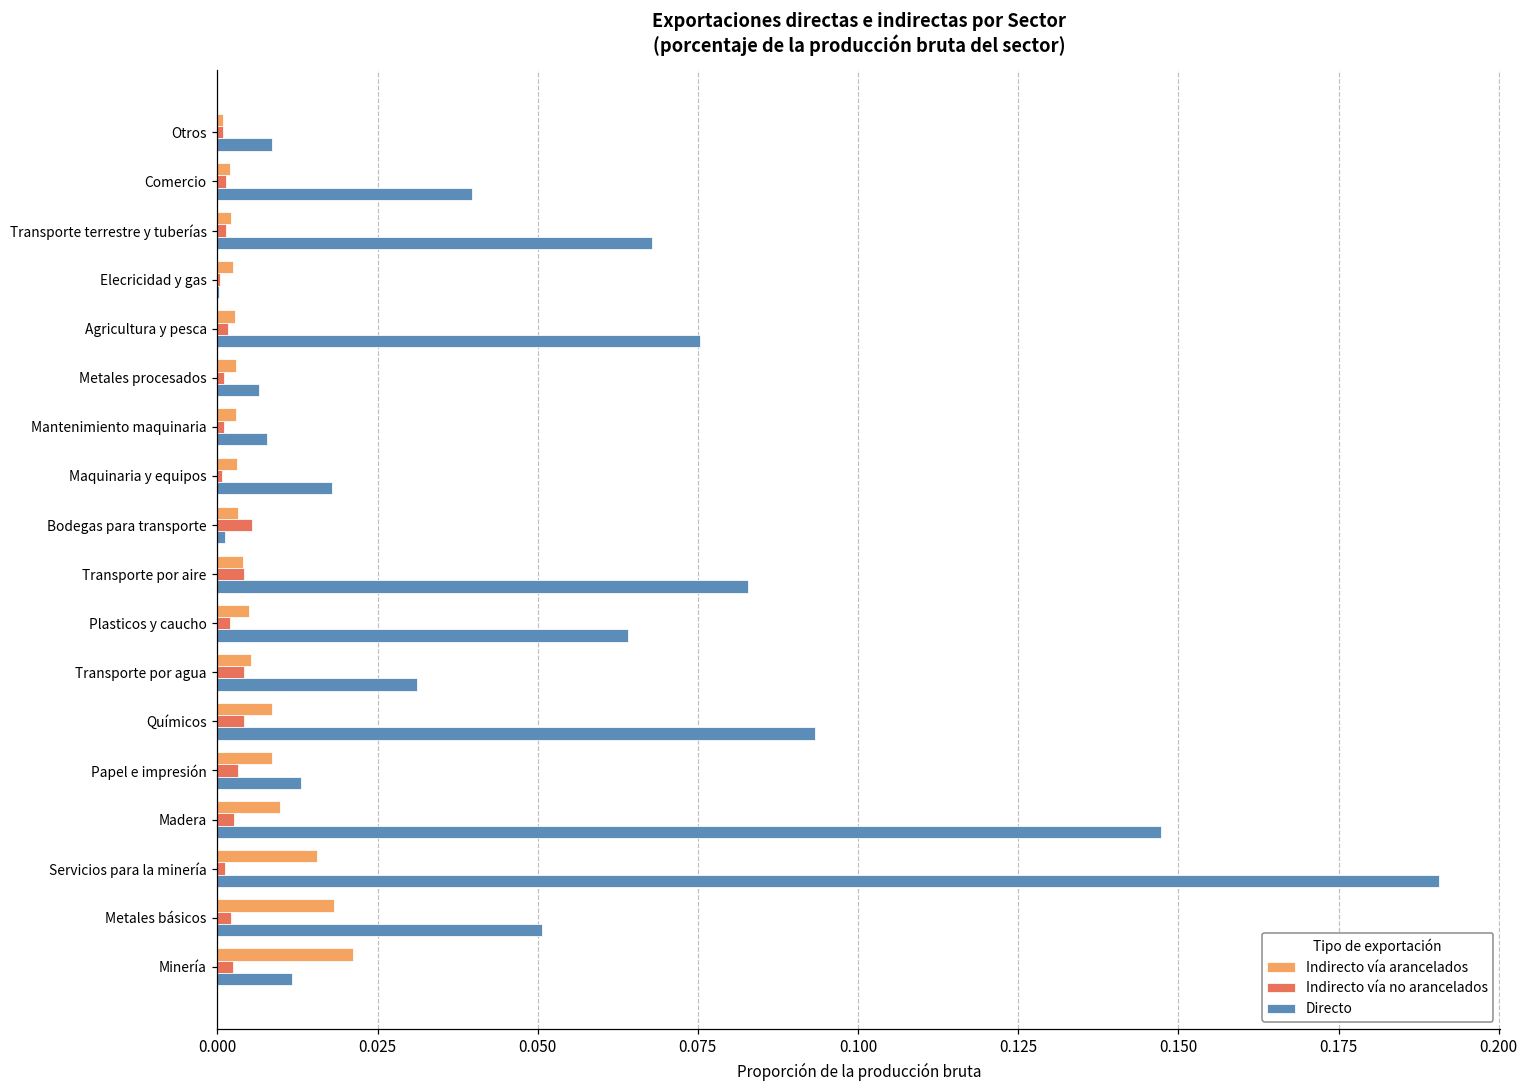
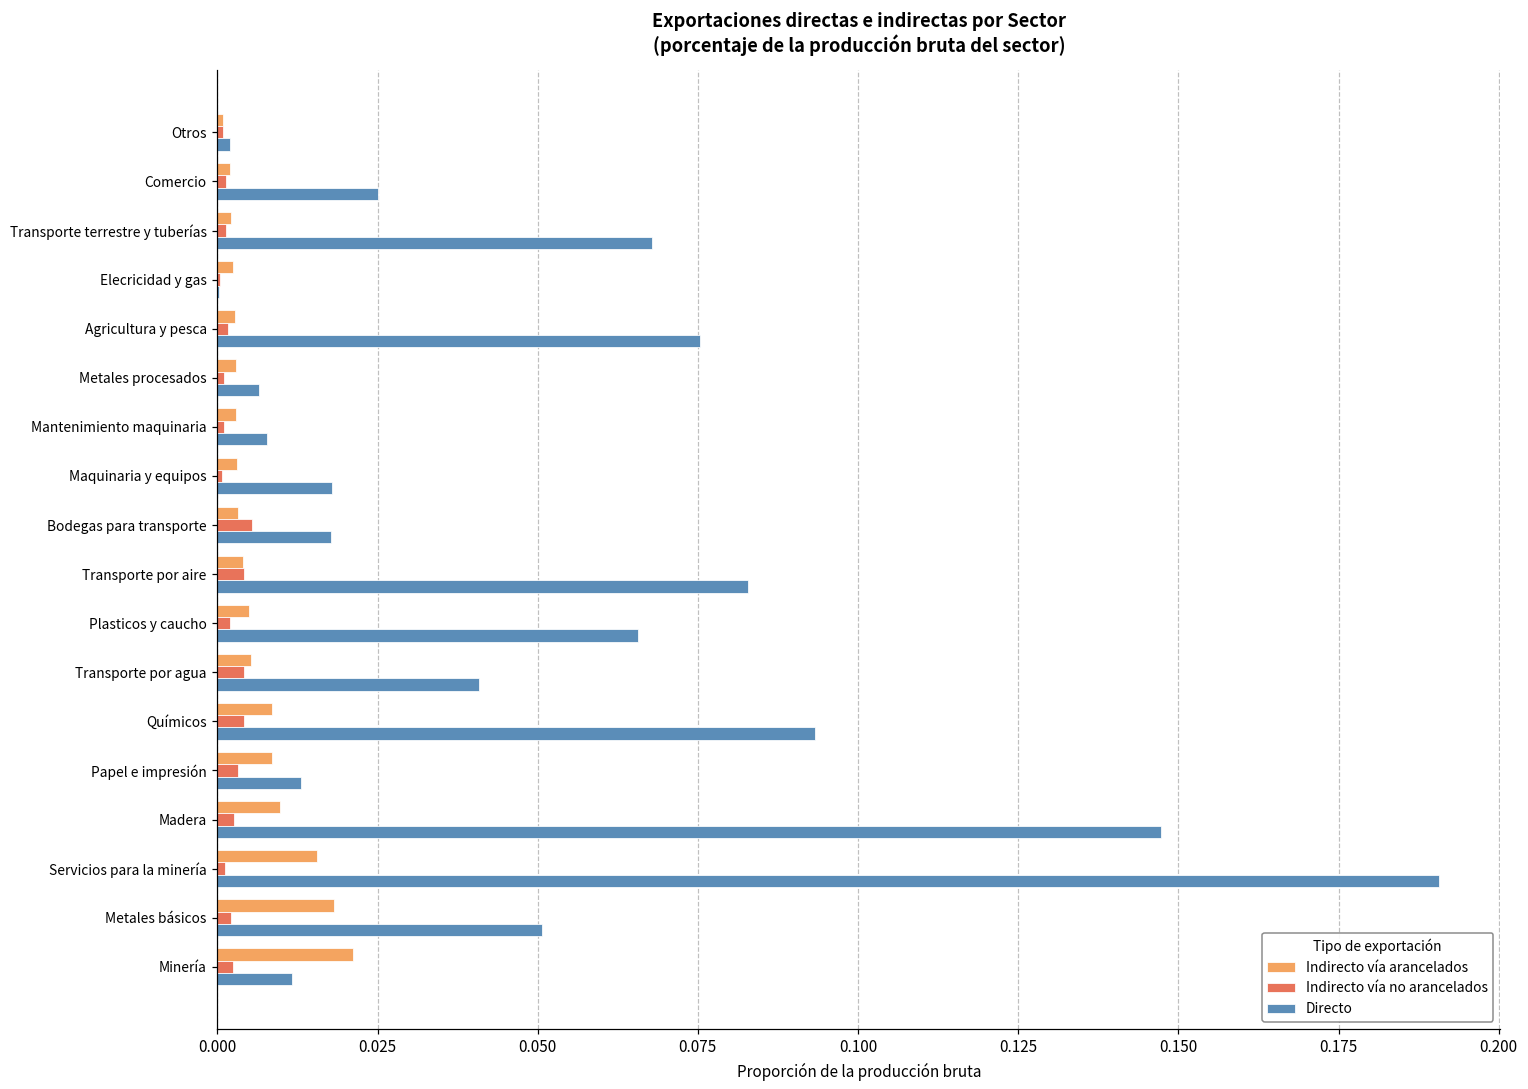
  {
    "Directo": {
-     "Otros": 0.008,
-     "Comercio": 0.040,
+     "Otros": 0.002,
+     "Comercio": 0.025,
      "Transporte terrestre y tuberías": 0.068,
      "Agricultura y pesca": 0.075,
      "Metales procesados": 0.006,
      "Mantenimiento maquinaria": 0.008,
      "Maquinaria y equipos": 0.018,
-     "Bodegas para transporte": 0.001,
+     "Bodegas para transporte": 0.018,
      "Transporte por aire": 0.083,
-     "Plasticos y caucho": 0.064,
-     "Transporte por agua": 0.031,
+     "Plasticos y caucho": 0.066,
+     "Transporte por agua": 0.041,
      "Químicos": 0.093,
      "Papel e impresión": 0.013,
      "Madera": 0.147,
      "Servicios para la minería": 0.191,
      "Metales básicos": 0.051,
      "Minería": 0.012
    }
  }
